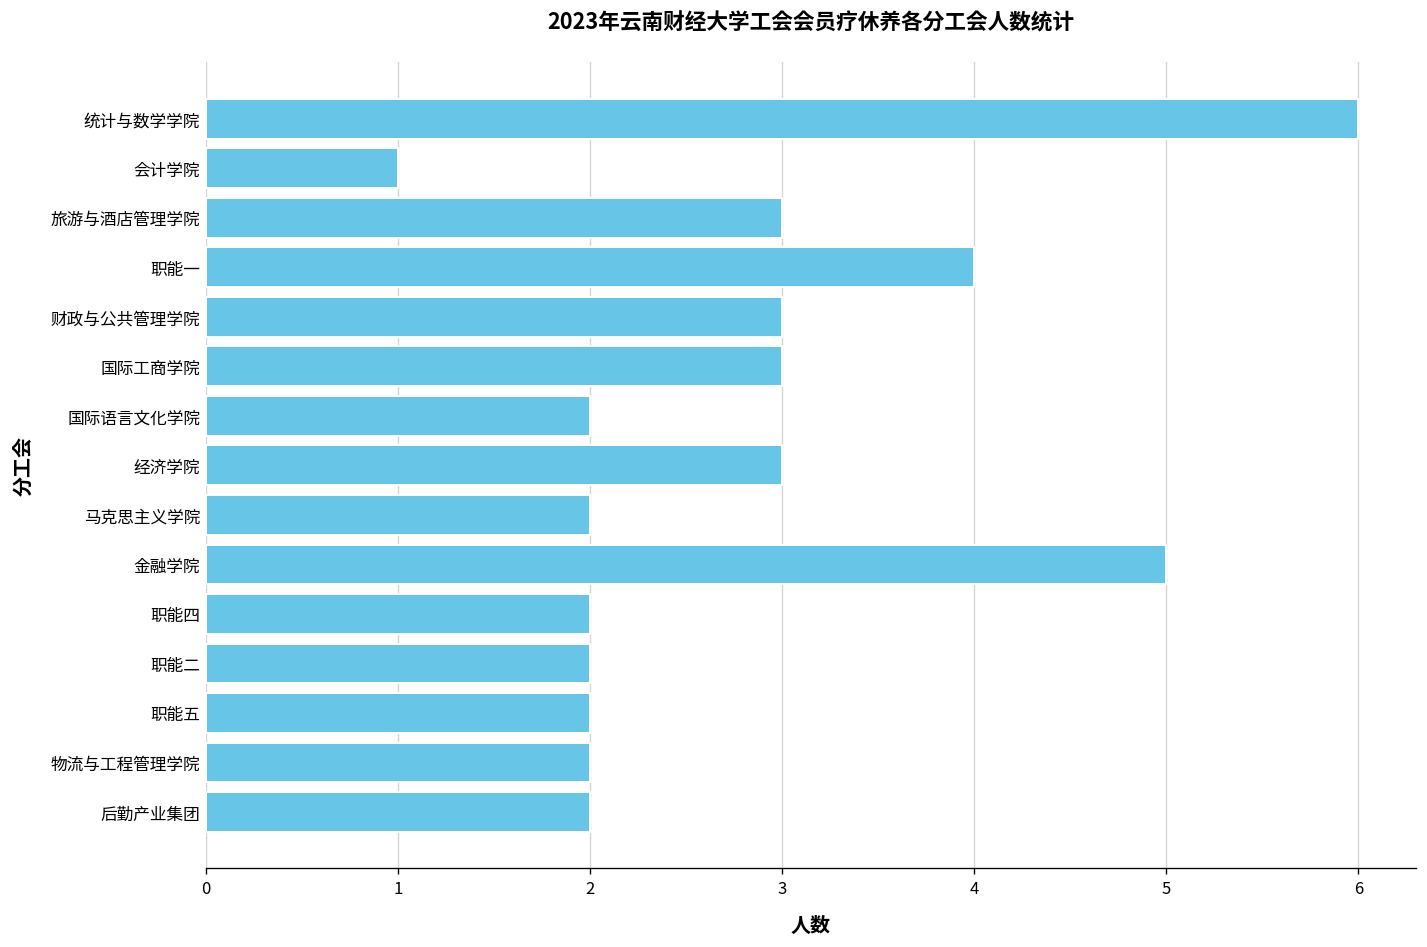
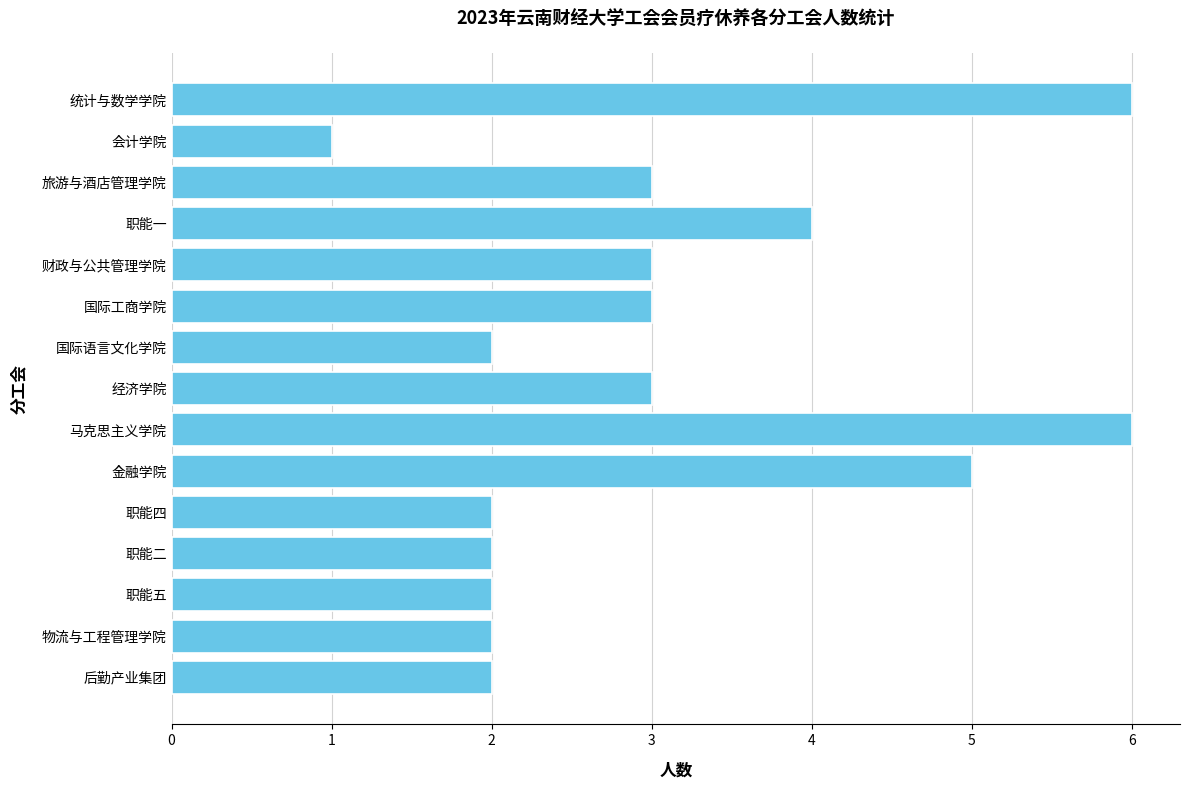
  {
    "统计与数学学院": 6,
    "会计学院": 1,
    "旅游与酒店管理学院": 3,
    "职能一": 4,
    "财政与公共管理学院": 3,
    "国际工商学院": 3,
    "国际语言文化学院": 2,
    "经济学院": 3,
-   "马克思主义学院": 2,
+   "马克思主义学院": 6,
    "金融学院": 5,
    "职能四": 2,
    "职能二": 2,
    "职能五": 2,
    "物流与工程管理学院": 2,
    "后勤产业集团": 2
  }
